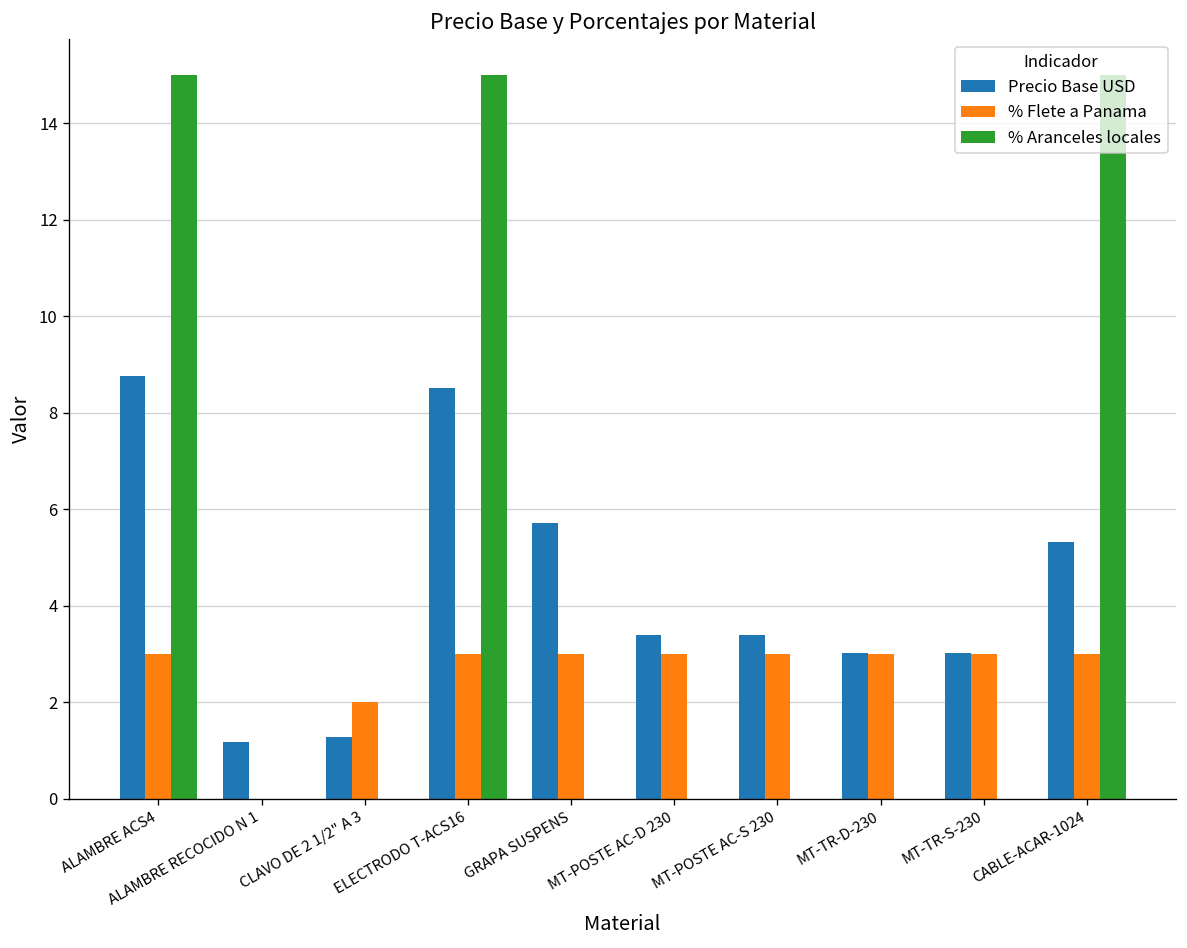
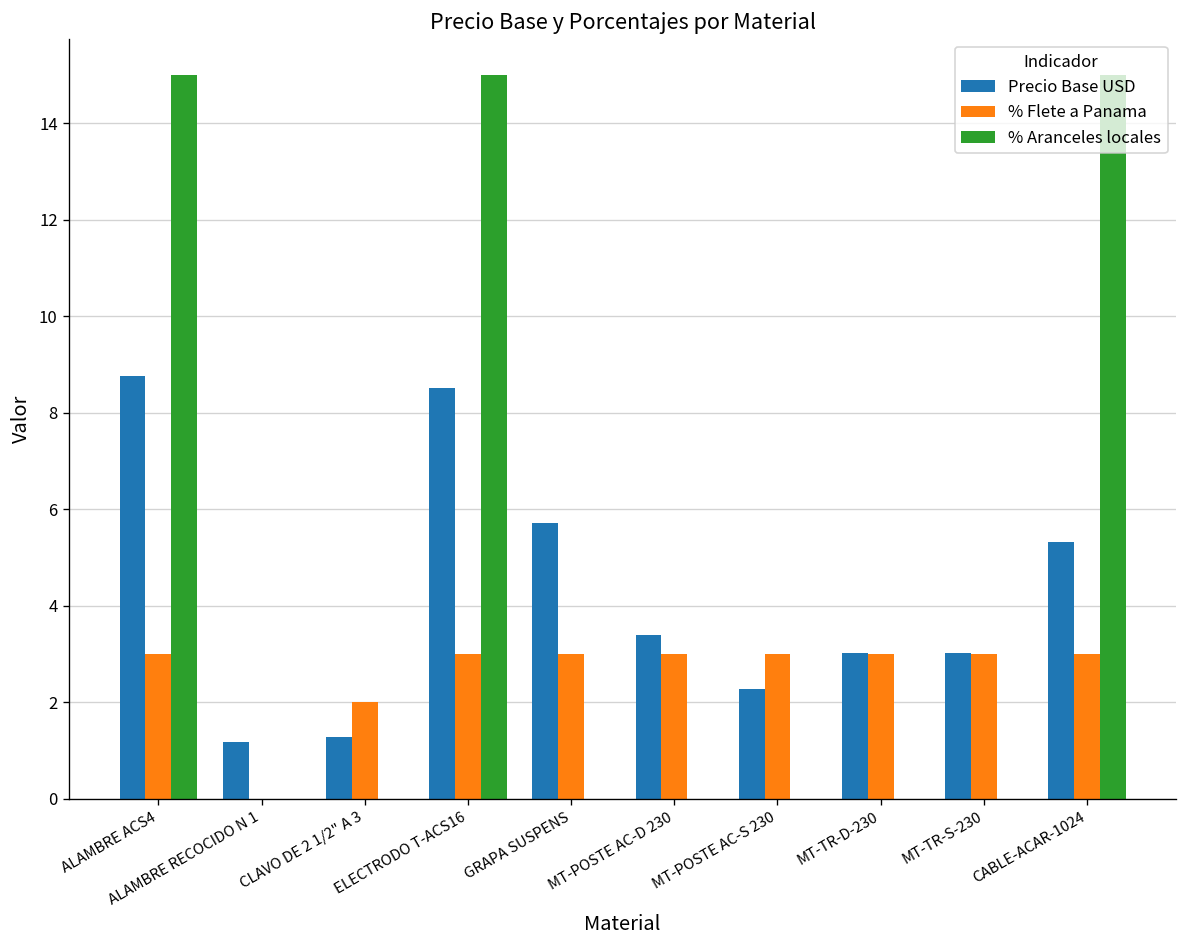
  {
    "Precio Base USD": {
      "ALAMBRE ACS4": 8.8,
      "ALAMBRE RECOCIDO N 1": 1.2,
      "CLAVO DE 2 1/2\" A 3": 1.3,
      "ELECTRODO T-ACS16": 8.5,
      "GRAPA SUSPENS": 5.7,
      "MT-POSTE AC-D 230": 3.4,
-     "MT-POSTE AC-S 230": 3.4,
+     "MT-POSTE AC-S 230": 2.3,
      "MT-TR-D-230": 3.0,
      "MT-TR-S-230": 3.0,
      "CABLE-ACAR-1024": 5.3
    },
    "% Flete a Panama": {
      "ALAMBRE ACS4": 3.0,
      "ALAMBRE RECOCIDO N 1": 0.0,
      "CLAVO DE 2 1/2\" A 3": 2.0,
      "ELECTRODO T-ACS16": 3.0,
      "GRAPA SUSPENS": 3.0,
      "MT-POSTE AC-D 230": 3.0,
      "MT-POSTE AC-S 230": 3.0,
      "MT-TR-D-230": 3.0,
      "MT-TR-S-230": 3.0,
      "CABLE-ACAR-1024": 3.0
    },
    "% Aranceles locales": {
      "ALAMBRE ACS4": 15.0,
      "ALAMBRE RECOCIDO N 1": 0.0,
      "CLAVO DE 2 1/2\" A 3": 0.0,
      "ELECTRODO T-ACS16": 15.0,
      "GRAPA SUSPENS": 0.0,
      "MT-POSTE AC-D 230": 0.0,
      "MT-POSTE AC-S 230": 0.0,
      "MT-TR-D-230": 0.0,
      "MT-TR-S-230": 0.0
    }
  }
